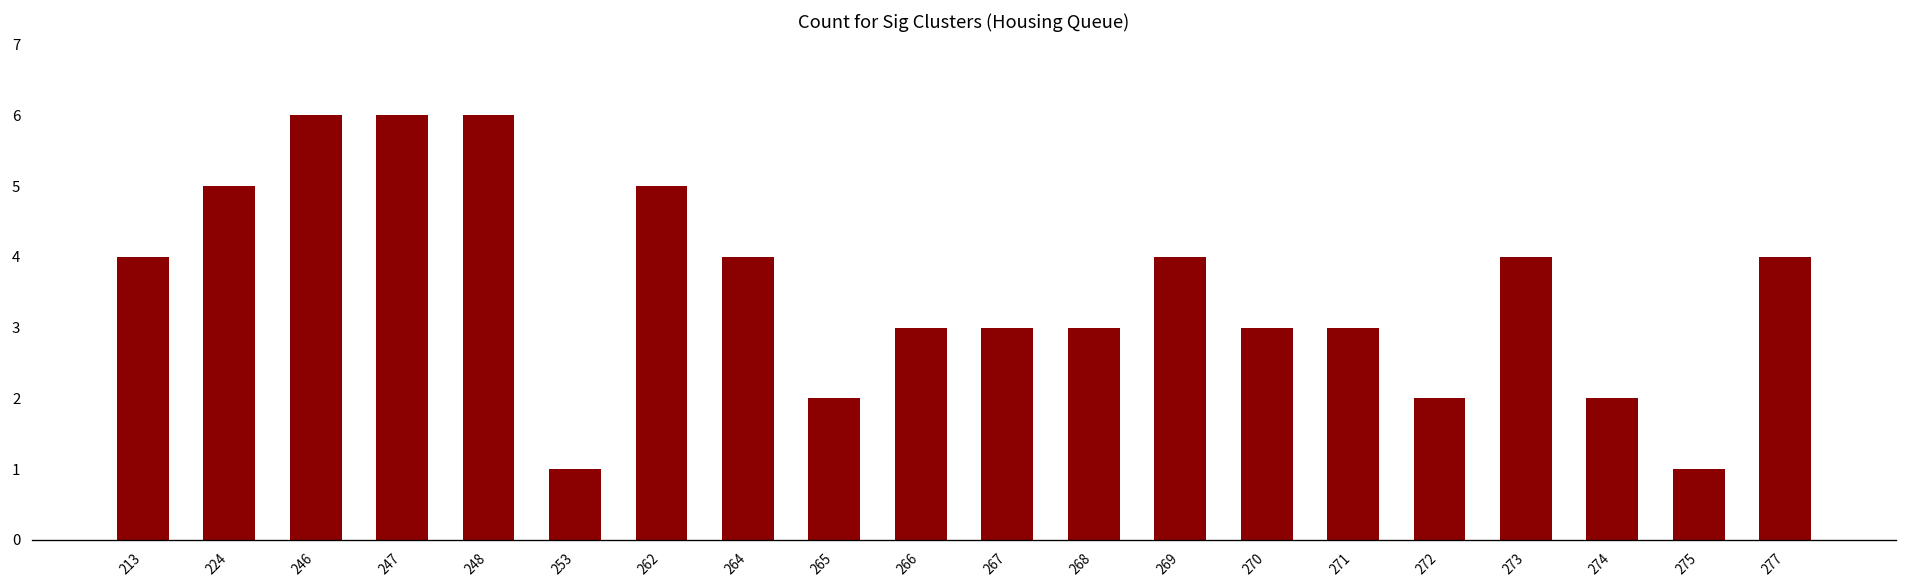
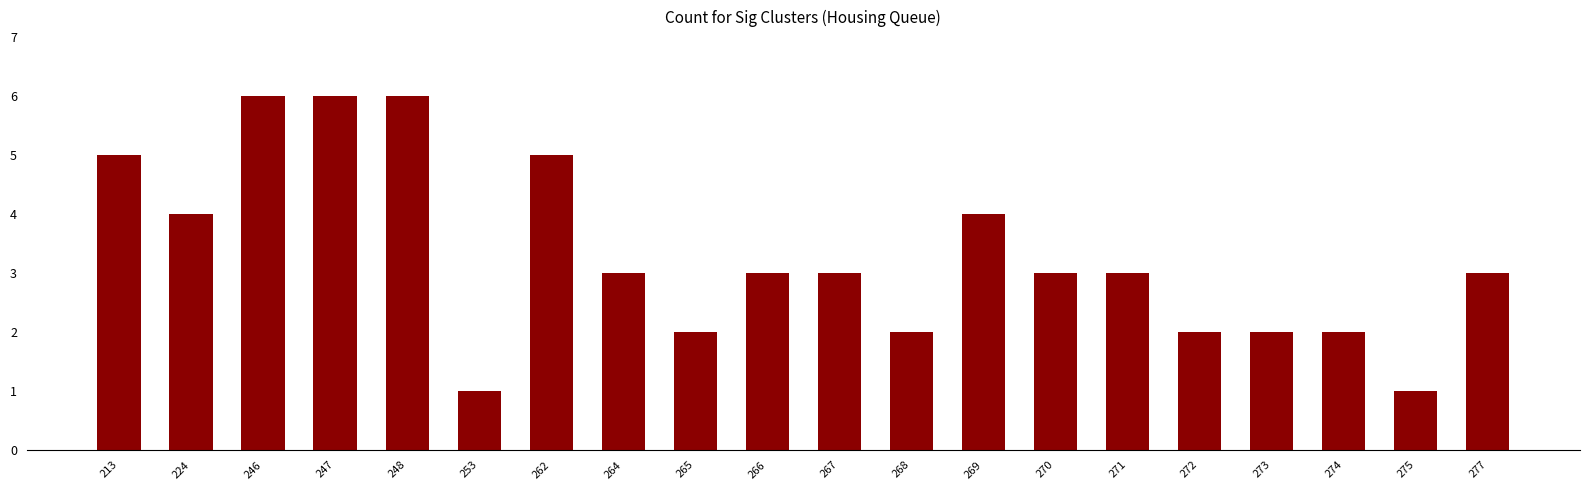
  {
-   "213": 4,
-   "224": 5,
+   "213": 5,
+   "224": 4,
    "246": 6,
    "247": 6,
    "248": 6,
    "253": 1,
    "262": 5,
-   "264": 4,
+   "264": 3,
    "265": 2,
    "266": 3,
    "267": 3,
-   "268": 3,
+   "268": 2,
    "269": 4,
    "270": 3,
    "271": 3,
    "272": 2,
-   "273": 4,
+   "273": 2,
    "274": 2,
    "275": 1,
-   "277": 4
+   "277": 3
  }
